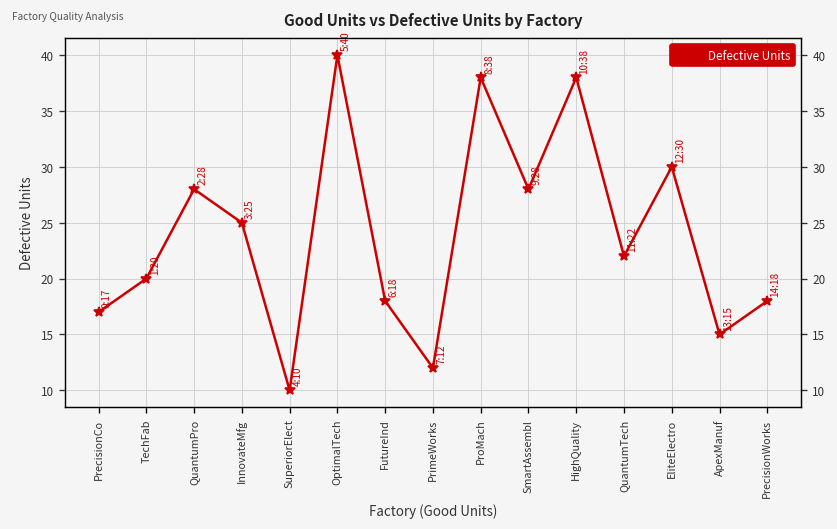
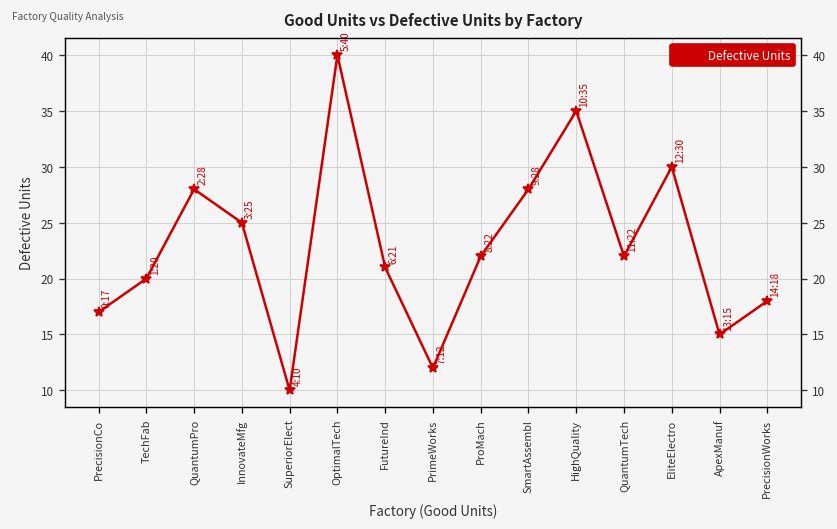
  {
    "PrecisionCo": 17,
    "TechFab": 20,
    "QuantumPro": 28,
    "InnovateMfg": 25,
    "SuperiorElect": 10,
    "OptimalTech": 40,
-   "FutureInd": 18,
+   "FutureInd": 21,
    "PrimeWorks": 12,
-   "ProMach": 38,
+   "ProMach": 22,
    "SmartAssembl": 28,
-   "HighQuality": 38,
+   "HighQuality": 35,
    "QuantumTech": 22,
    "EliteElectro": 30,
    "ApexManuf": 15,
    "PrecisionWorks": 18
  }
